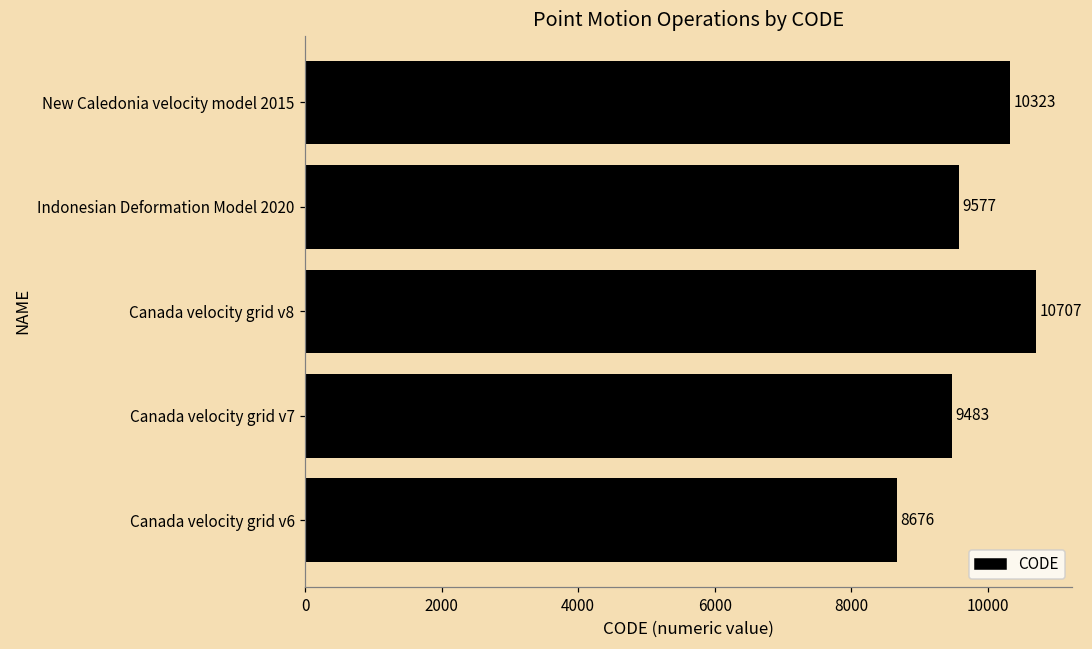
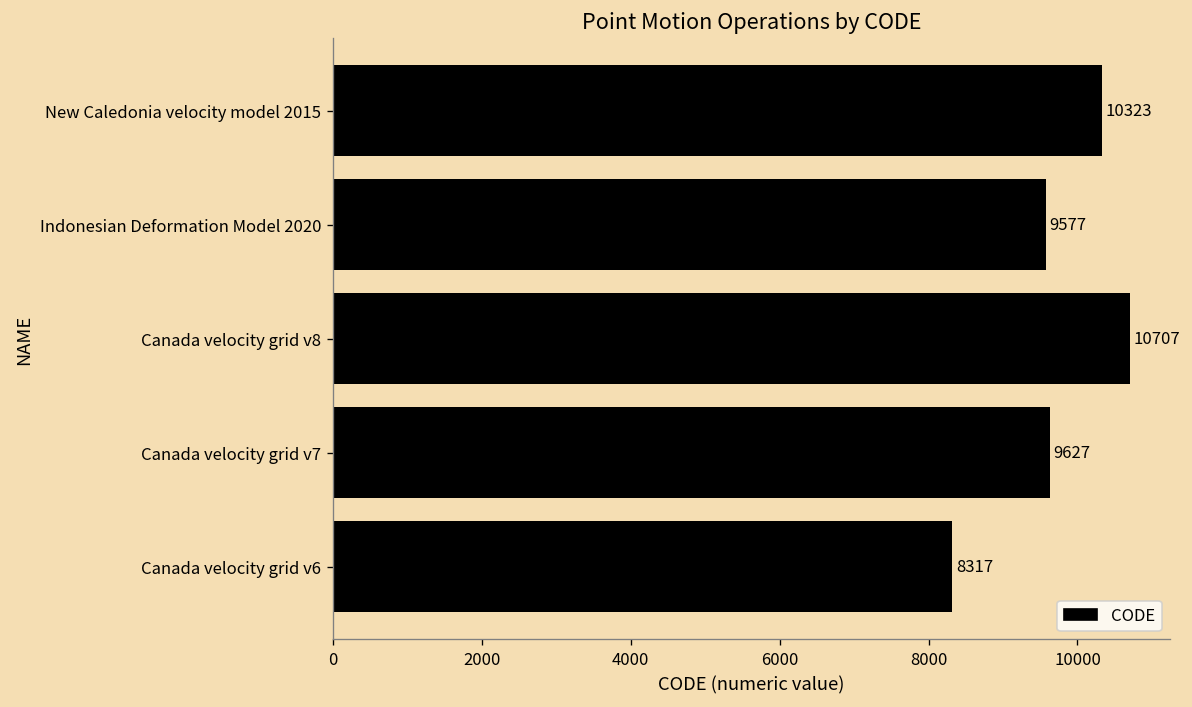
  {
    "New Caledonia velocity model 2015": 10323,
    "Indonesian Deformation Model 2020": 9577,
    "Canada velocity grid v8": 10707,
-   "Canada velocity grid v7": 9483,
-   "Canada velocity grid v6": 8676
+   "Canada velocity grid v7": 9627,
+   "Canada velocity grid v6": 8317
  }
